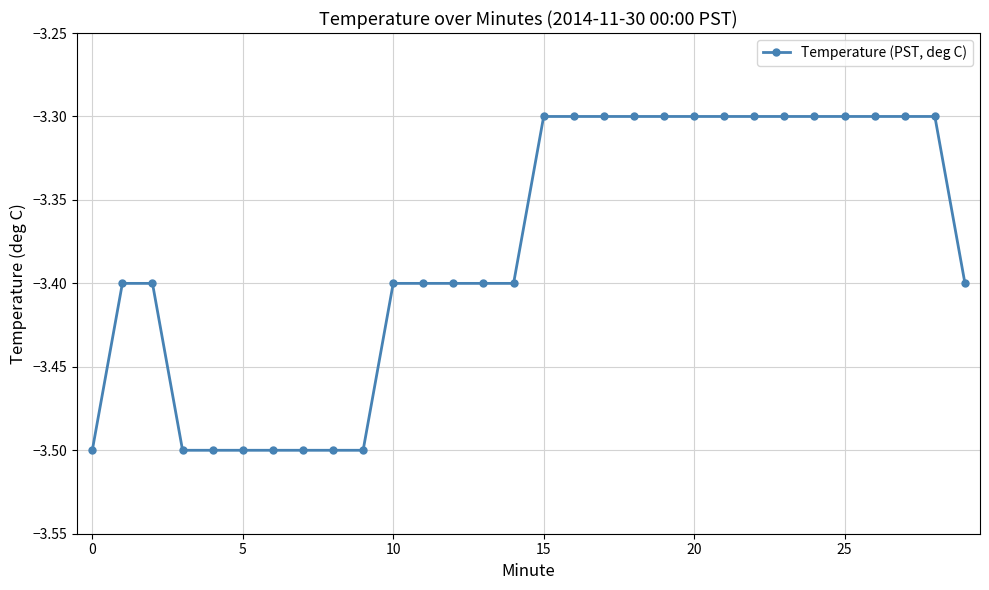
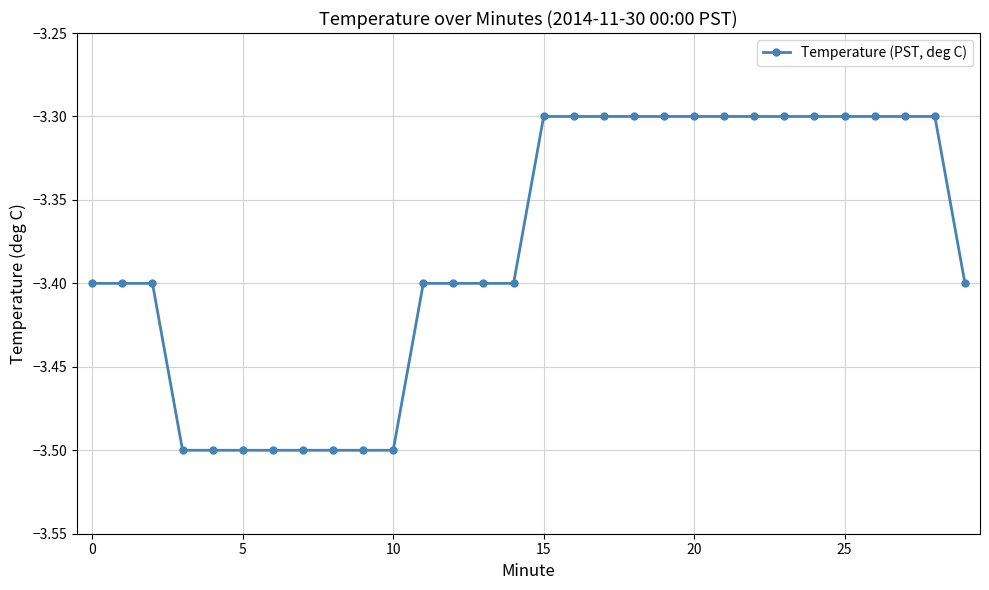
  {
-   "0": -3.5,
+   "0": -3.4,
    "5": -3.5,
-   "10": -3.4,
+   "10": -3.5,
    "15": -3.3,
    "20": -3.3,
    "25": -3.3
  }
